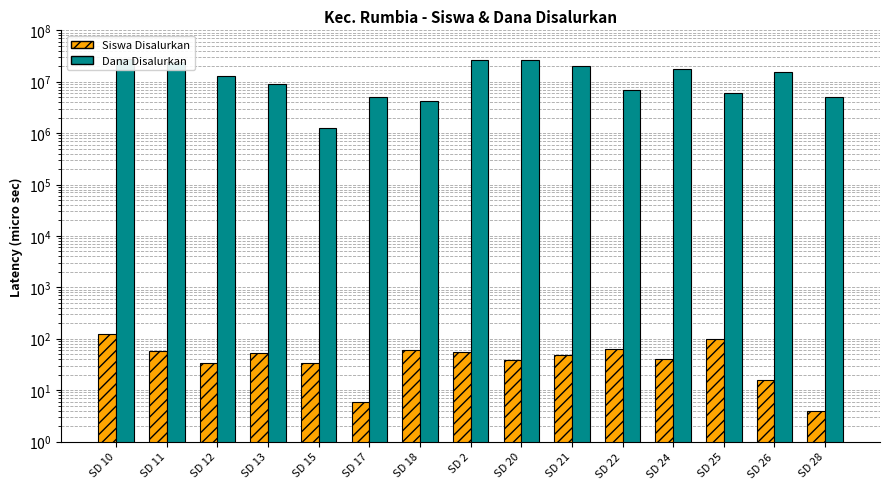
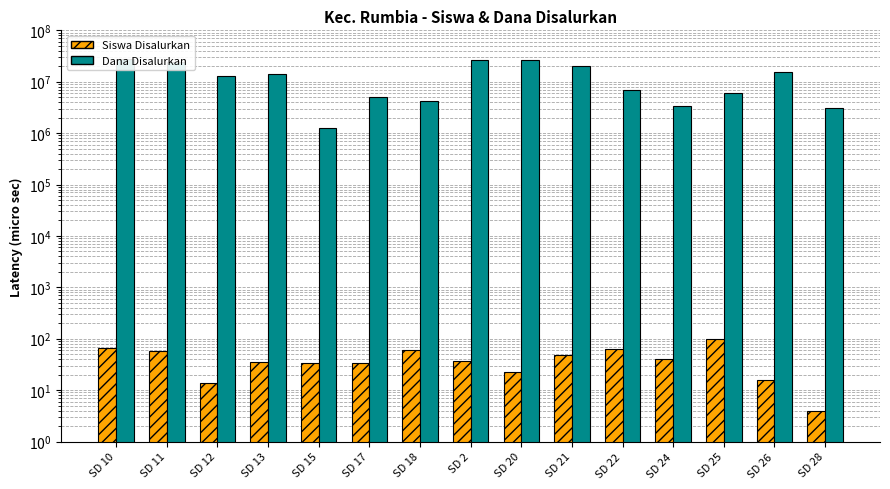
  {
    "Siswa Disalurkan": {
-     "SD 10": 130,
+     "SD 10": 70,
      "SD 11": 60,
-     "SD 12": 30,
-     "SD 13": 50,
+     "SD 12": 14,
+     "SD 13": 40,
      "SD 15": 30,
-     "SD 17": 6,
+     "SD 17": 30,
      "SD 18": 60,
-     "SD 2": 60,
-     "SD 20": 40,
+     "SD 2": 40,
+     "SD 20": 20,
      "SD 21": 50,
      "SD 22": 60,
      "SD 24": 40,
      "SD 25": 100,
      "SD 26": 16,
      "SD 28": 4
    },
    "Dana Disalurkan": {
      "SD 12": 13000000,
-     "SD 13": 9000000,
+     "SD 13": 14000000,
      "SD 15": 1300000,
      "SD 17": 5000000,
      "SD 18": 4000000,
      "SD 2": 30000000,
      "SD 20": 30000000,
      "SD 21": 20000000,
      "SD 22": 7000000,
-     "SD 24": 18000000,
+     "SD 24": 3000000,
      "SD 25": 6000000,
      "SD 26": 16000000,
-     "SD 28": 5000000
+     "SD 28": 3000000
    }
  }
